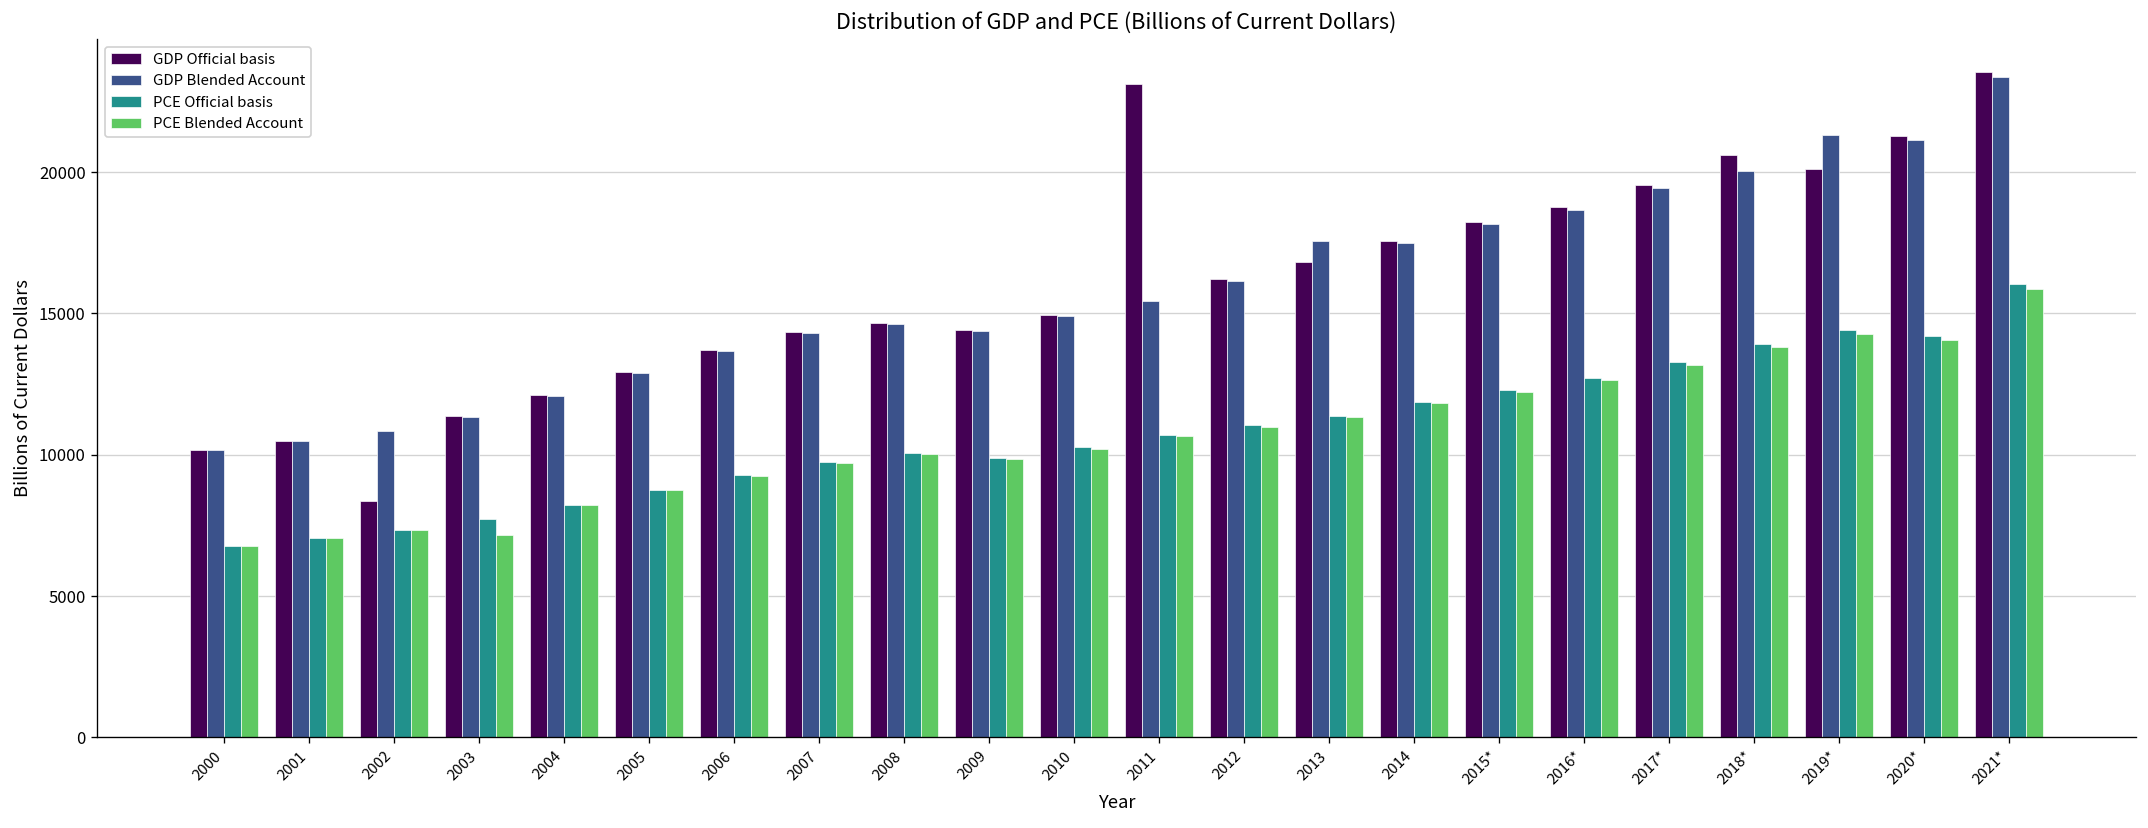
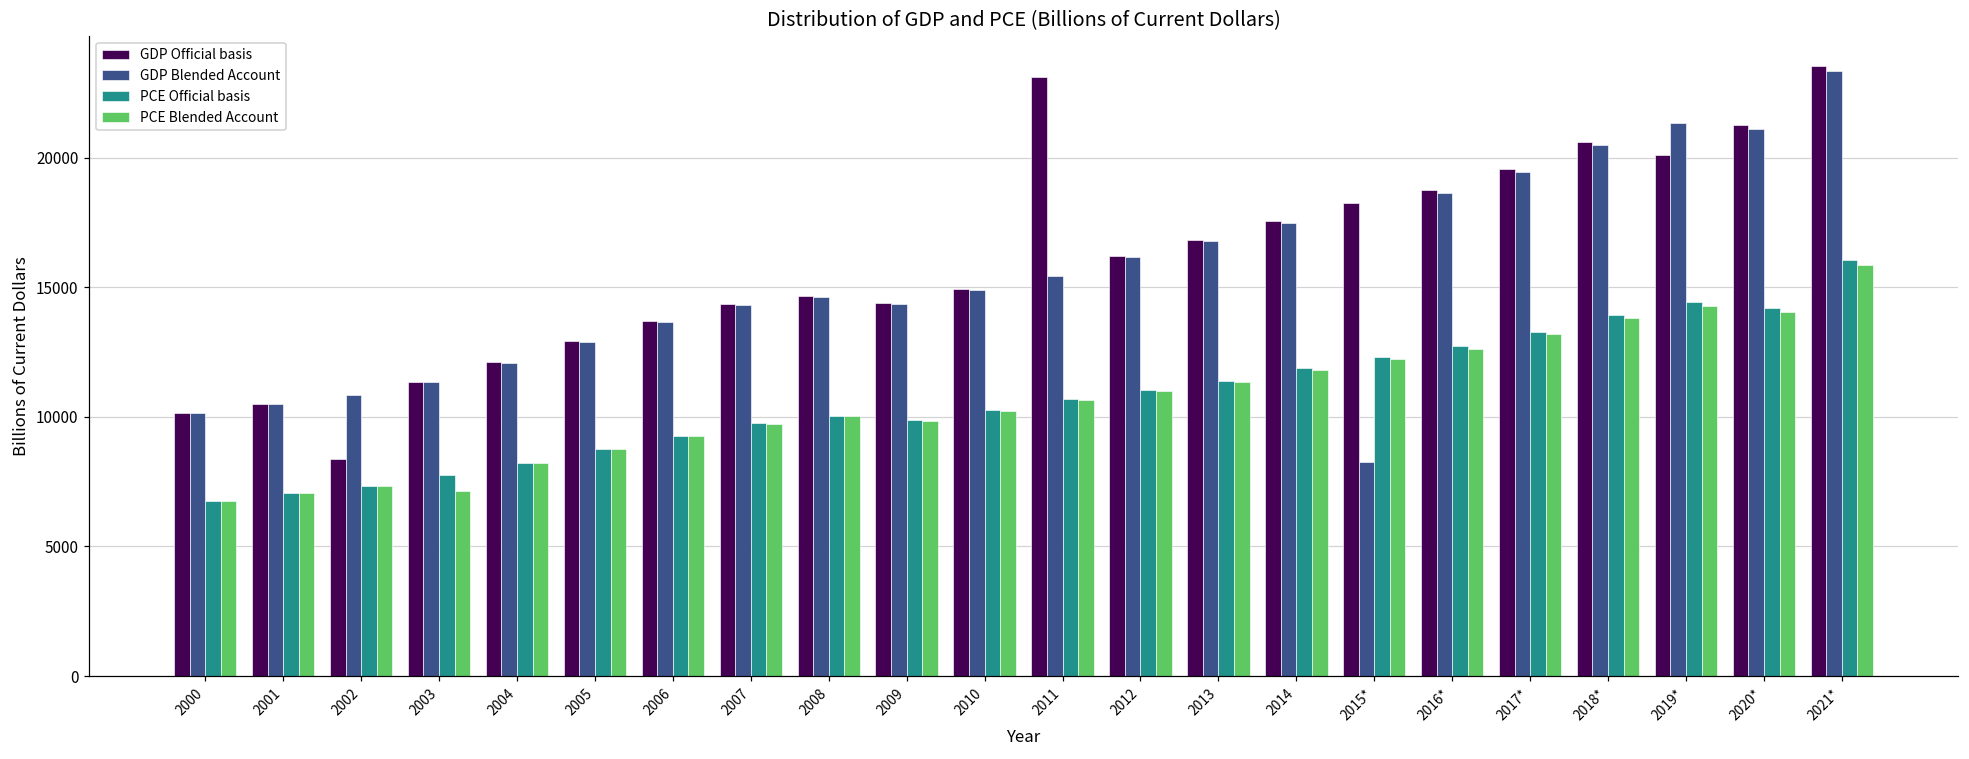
  {
    "GDP Official basis": {
      "2000": 10200,
      "2001": 10500,
      "2002": 8400,
      "2003": 11400,
      "2004": 12100,
      "2005": 12900,
      "2006": 13700,
      "2007": 14300,
      "2008": 14700,
      "2009": 14400,
      "2010": 14900,
      "2011": 23100,
      "2012": 16200,
      "2013": 16800,
      "2014": 17600,
      "2015*": 18200,
      "2016*": 18800,
      "2017*": 19600,
      "2018*": 20600,
      "2019*": 20100,
      "2020*": 21300,
      "2021*": 23500
    },
    "GDP Blended Account": {
      "2000": 10200,
      "2001": 10500,
      "2002": 10800,
      "2003": 11400,
      "2004": 12100,
      "2005": 12900,
      "2006": 13700,
      "2007": 14300,
      "2008": 14600,
      "2009": 14400,
      "2010": 14900,
      "2011": 15400,
      "2012": 16200,
-     "2013": 17600,
+     "2013": 16800,
      "2014": 17500,
-     "2015*": 18200,
+     "2015*": 8200,
      "2016*": 18700,
      "2017*": 19500,
-     "2018*": 20000,
+     "2018*": 20500,
      "2019*": 21300,
      "2020*": 21100,
      "2021*": 23400
    },
    "PCE Official basis": {
      "2000": 6800,
      "2001": 7100,
      "2002": 7300,
      "2003": 7700,
      "2004": 8200,
      "2005": 8800,
      "2006": 9300,
      "2007": 9700,
      "2008": 10100,
      "2009": 9900,
      "2010": 10300,
      "2011": 10700,
      "2012": 11000,
      "2013": 11400,
      "2014": 11900,
      "2015*": 12300,
      "2016*": 12700,
      "2017*": 13300,
      "2018*": 13900,
      "2019*": 14400,
      "2020*": 14200,
      "2021*": 16000
    },
    "PCE Blended Account": {
      "2000": 6800,
      "2001": 7100,
      "2002": 7300,
      "2003": 7200,
      "2004": 8200,
      "2005": 8700,
      "2006": 9300,
      "2007": 9700,
      "2008": 10000,
      "2009": 9900,
      "2010": 10200,
      "2011": 10700,
      "2012": 11000,
      "2013": 11300,
      "2014": 11800,
      "2015*": 12200,
      "2016*": 12600,
      "2017*": 13200,
      "2018*": 13800,
      "2019*": 14300,
      "2020*": 14100,
      "2021*": 15900
    }
  }
